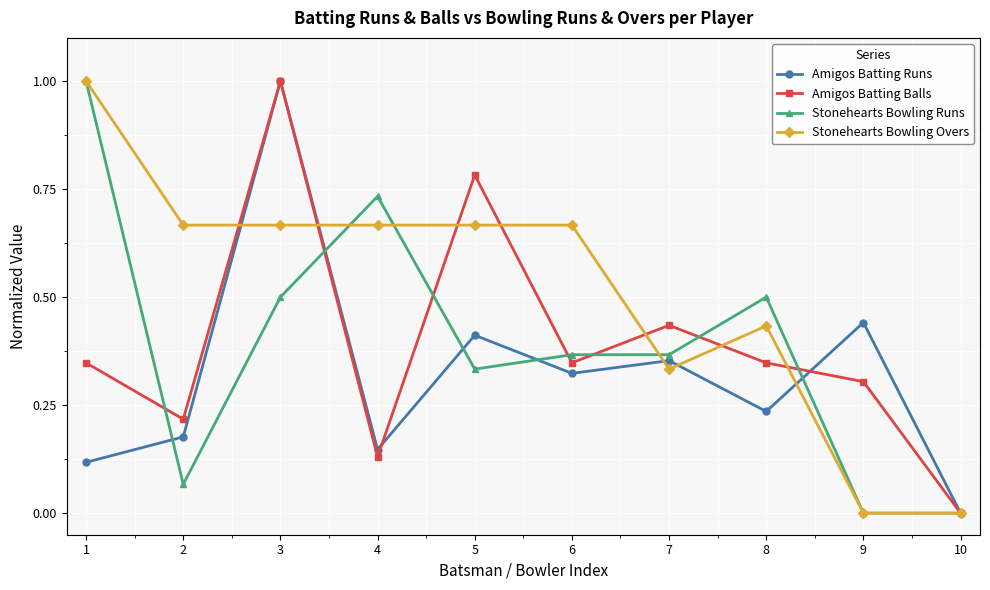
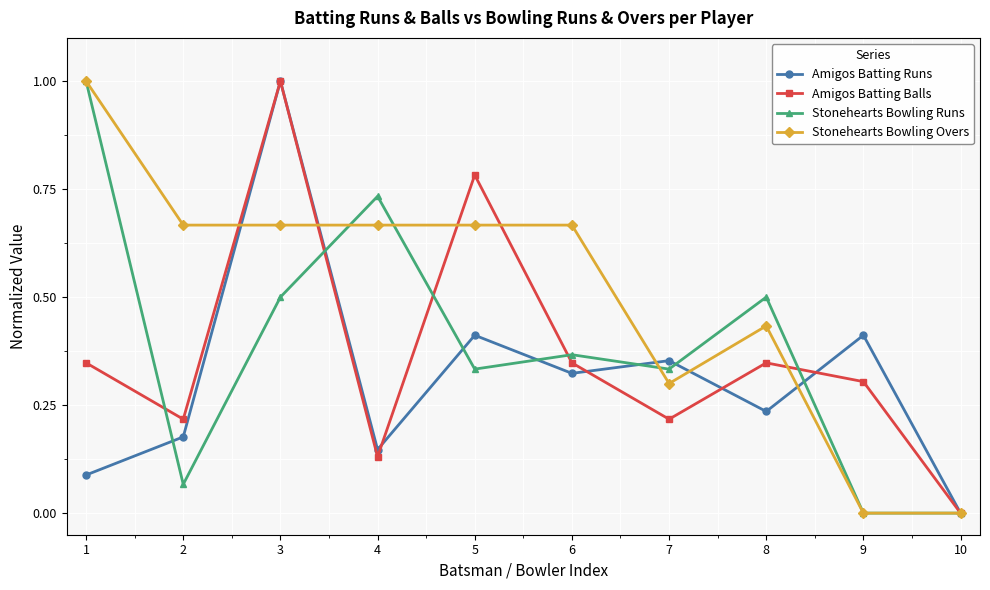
  {
    "Amigos Batting Runs": {
-     "1": 0.12,
+     "1": 0.09,
      "2": 0.18,
      "4": 0.15,
      "5": 0.41,
      "6": 0.32,
      "7": 0.35,
      "8": 0.24,
-     "9": 0.44
+     "9": 0.41
    },
    "Amigos Batting Balls": {
      "1": 0.35,
      "2": 0.22,
      "4": 0.13,
      "5": 0.78,
      "6": 0.35,
-     "7": 0.43,
+     "7": 0.22,
      "8": 0.35,
      "9": 0.30
    },
    "Stonehearts Bowling Runs": {
      "2": 0.07,
      "3": 0.50,
      "4": 0.73,
      "5": 0.33,
      "6": 0.37,
-     "7": 0.37,
+     "7": 0.33,
      "8": 0.50
    },
    "Stonehearts Bowling Overs": {
      "2": 0.67,
      "3": 0.67,
      "4": 0.67,
      "5": 0.67,
      "6": 0.67,
-     "7": 0.33,
+     "7": 0.30,
      "8": 0.43
    }
  }
